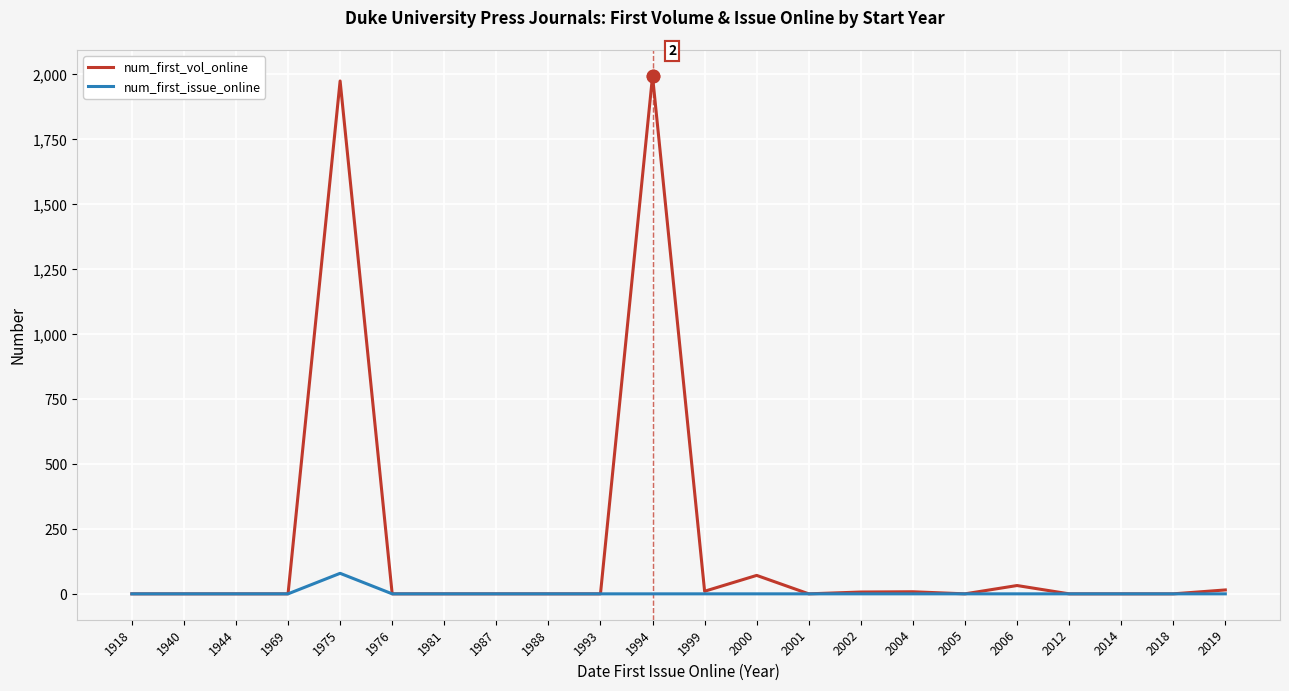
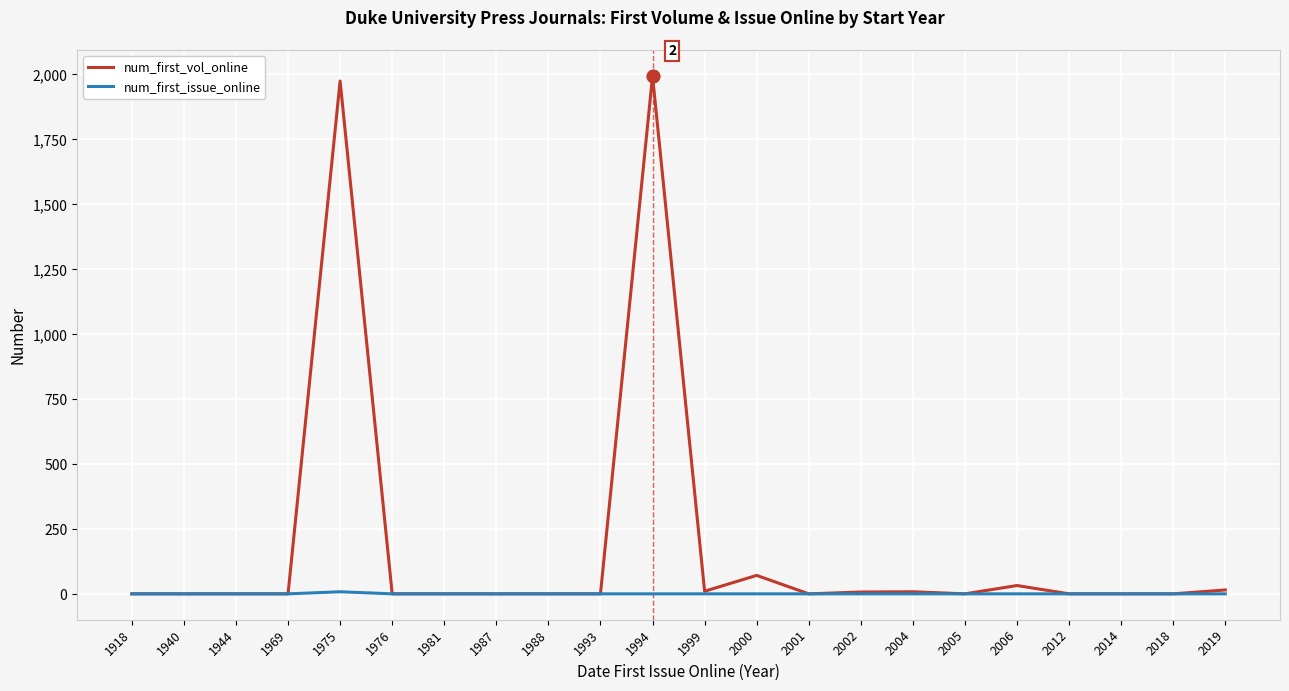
  {
    "num_first_issue_online": {
-     "1975": 80,
+     "1975": 10,
      "1994": 0,
      "1999": 0,
      "2000": 0,
      "2006": 0,
      "2019": 0
    }
  }
